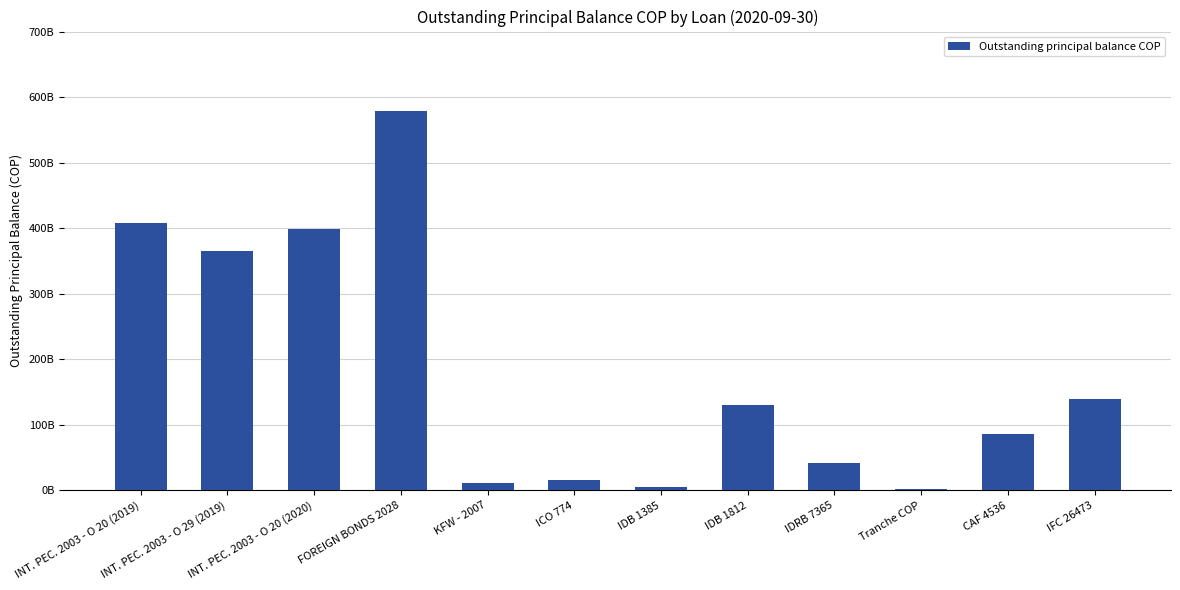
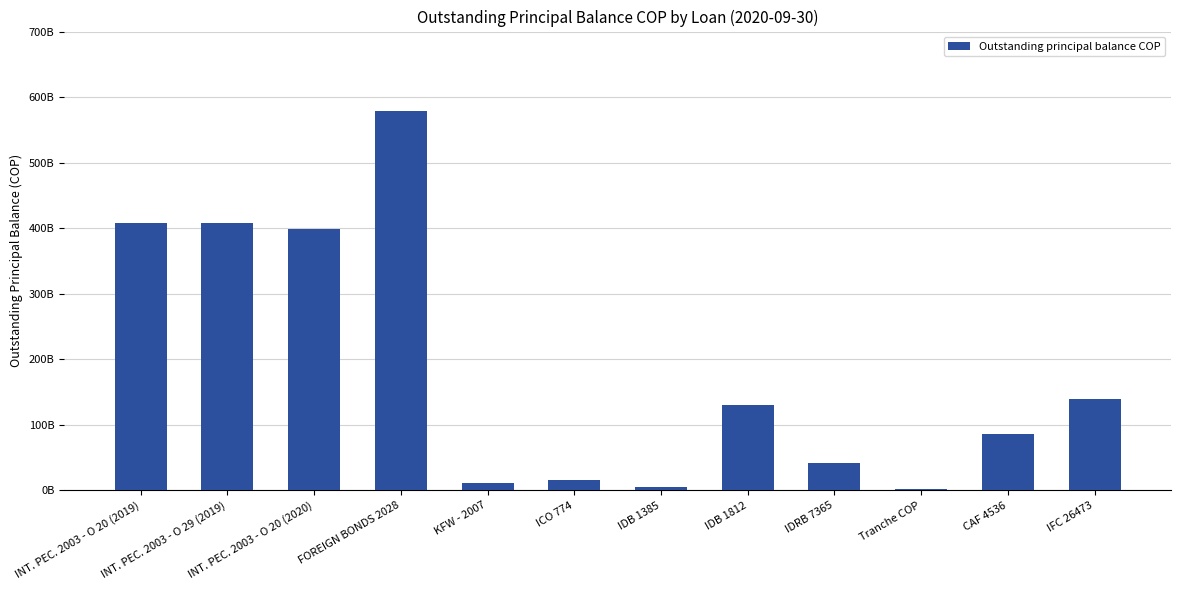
  {
    "INT. PEC. 2003 - O 20 (2019)": 410000000000,
-   "INT. PEC. 2003 - O 29 (2019)": 370000000000,
+   "INT. PEC. 2003 - O 29 (2019)": 410000000000,
    "INT. PEC. 2003 - O 20 (2020)": 400000000000,
    "FOREIGN BONDS 2028": 580000000000,
    "KFW - 2007": 10000000000,
    "ICO 774": 20000000000,
    "IDB 1385": 10000000000,
    "IDB 1812": 130000000000,
    "IDRB 7365": 40000000000,
    "CAF 4536": 90000000000,
    "IFC 26473": 140000000000
  }
